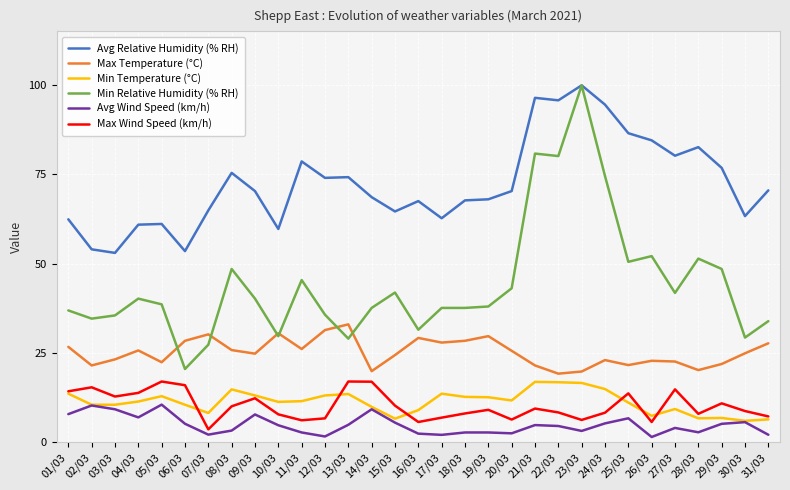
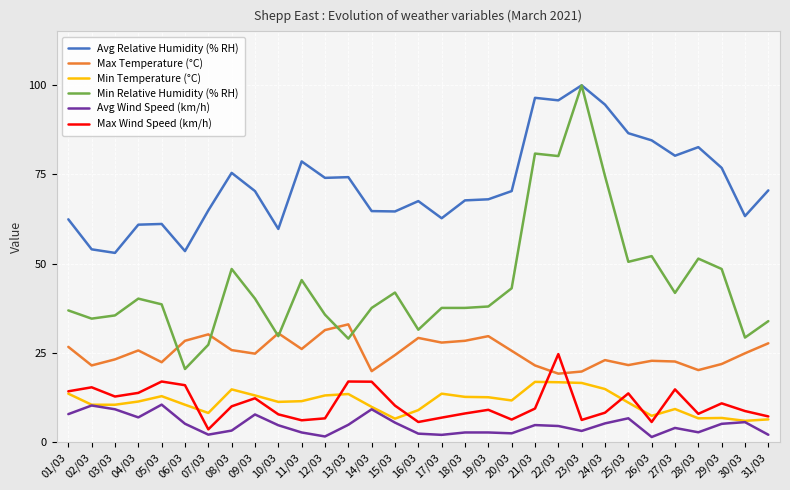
  {
    "Avg Relative Humidity (% RH)": {
      "01/03": 62,
      "02/03": 54,
      "03/03": 53,
      "04/03": 61,
      "05/03": 61,
      "06/03": 54,
      "07/03": 65,
      "08/03": 75,
      "09/03": 70,
      "10/03": 60,
      "11/03": 79,
      "12/03": 74,
      "13/03": 74,
-     "14/03": 69,
+     "14/03": 65,
      "15/03": 65,
      "16/03": 68,
      "17/03": 63,
      "18/03": 68,
      "19/03": 68,
      "20/03": 70,
      "21/03": 96,
      "22/03": 96,
      "24/03": 95,
      "25/03": 87,
      "26/03": 85,
      "27/03": 80,
      "28/03": 83,
      "29/03": 77,
      "30/03": 63,
      "31/03": 71
    },
    "Max Temperature (°C)": {
      "01/03": 27,
      "02/03": 22,
      "03/03": 23,
      "04/03": 26,
      "05/03": 22,
      "06/03": 28,
      "07/03": 30,
      "08/03": 26,
      "09/03": 25,
      "10/03": 31,
      "11/03": 26,
      "12/03": 31,
      "13/03": 33,
      "14/03": 20,
      "15/03": 24,
      "16/03": 29,
      "17/03": 28,
      "18/03": 28,
      "19/03": 30,
      "20/03": 26,
      "21/03": 22,
      "22/03": 19,
      "23/03": 20,
      "24/03": 23,
      "25/03": 22,
      "26/03": 23,
      "27/03": 23,
      "28/03": 20,
      "29/03": 22,
      "30/03": 25,
      "31/03": 28
    },
    "Min Temperature (°C)": {
      "03/03": 11,
      "04/03": 11,
      "05/03": 13,
      "06/03": 11,
      "07/03": 8,
      "08/03": 15,
      "09/03": 13,
      "10/03": 11,
      "11/03": 12,
      "12/03": 13,
      "13/03": 14,
      "15/03": 7,
      "16/03": 9,
      "17/03": 14,
      "18/03": 13,
      "19/03": 13,
      "20/03": 12,
      "21/03": 17,
      "22/03": 17,
      "23/03": 17,
      "24/03": 15,
      "25/03": 11,
      "26/03": 7,
      "27/03": 9,
      "28/03": 7,
      "29/03": 7,
      "31/03": 6
    },
    "Min Relative Humidity (% RH)": {
      "01/03": 37,
      "02/03": 35,
      "03/03": 36,
      "04/03": 40,
      "05/03": 39,
      "06/03": 21,
      "07/03": 27,
      "08/03": 49,
      "09/03": 40,
      "10/03": 30,
      "11/03": 45,
      "12/03": 36,
      "13/03": 29,
      "14/03": 38,
      "15/03": 42,
      "16/03": 32,
      "17/03": 38,
      "18/03": 38,
      "19/03": 38,
      "20/03": 43,
      "21/03": 81,
      "22/03": 80,
      "24/03": 75,
      "25/03": 51,
      "26/03": 52,
      "27/03": 42,
      "28/03": 51,
      "29/03": 49,
      "30/03": 29,
      "31/03": 34
    },
    "Avg Wind Speed (km/h)": {
      "01/03": 8,
      "03/03": 9,
      "04/03": 7,
      "05/03": 11,
      "06/03": 5,
      "07/03": 2,
      "08/03": 3,
      "09/03": 8,
      "10/03": 5,
      "11/03": 3,
      "12/03": 2,
      "13/03": 5,
      "15/03": 6,
      "16/03": 2,
      "17/03": 2,
      "18/03": 3,
      "19/03": 3,
      "20/03": 3,
      "21/03": 5,
      "22/03": 5,
      "23/03": 3,
      "24/03": 5,
      "25/03": 7,
      "26/03": 1,
      "27/03": 4,
      "28/03": 3,
      "29/03": 5,
      "31/03": 2
    },
    "Max Wind Speed (km/h)": {
      "02/03": 15,
      "03/03": 13,
      "04/03": 14,
      "05/03": 17,
      "06/03": 16,
      "07/03": 4,
      "08/03": 10,
      "09/03": 12,
      "10/03": 8,
      "11/03": 6,
      "12/03": 7,
      "13/03": 17,
      "14/03": 17,
      "15/03": 10,
      "16/03": 6,
      "17/03": 7,
      "18/03": 8,
      "19/03": 9,
      "20/03": 6,
      "21/03": 9,
-     "22/03": 8,
+     "22/03": 25,
      "23/03": 6,
      "24/03": 8,
      "25/03": 14,
      "26/03": 6,
      "27/03": 15,
      "28/03": 8,
      "29/03": 11,
      "30/03": 9,
      "31/03": 7
    }
  }
